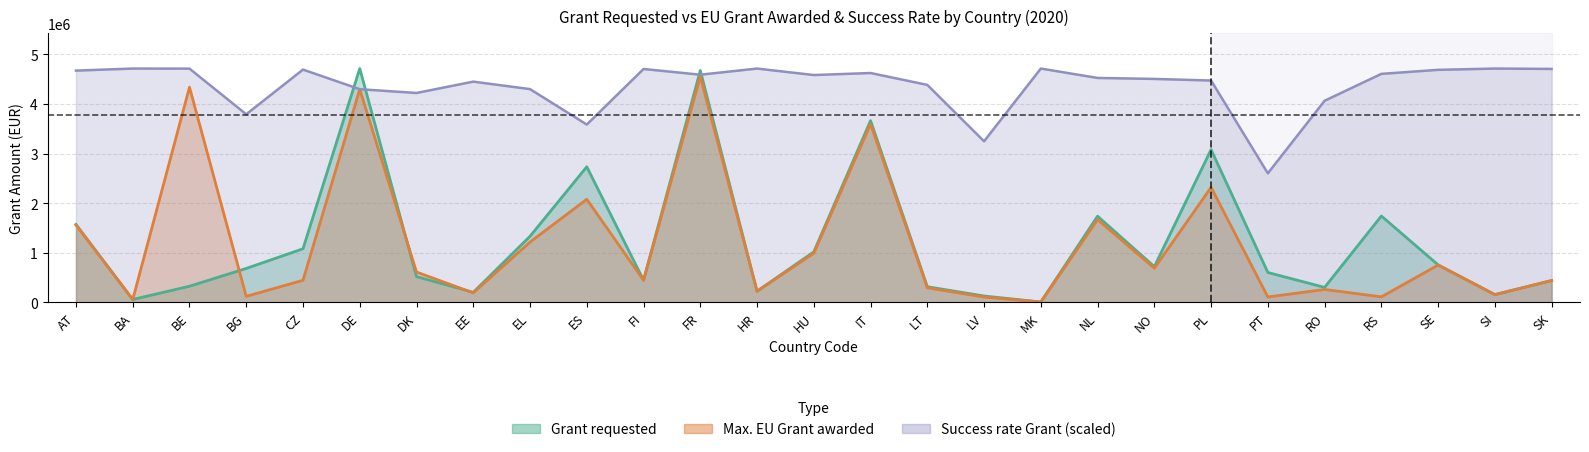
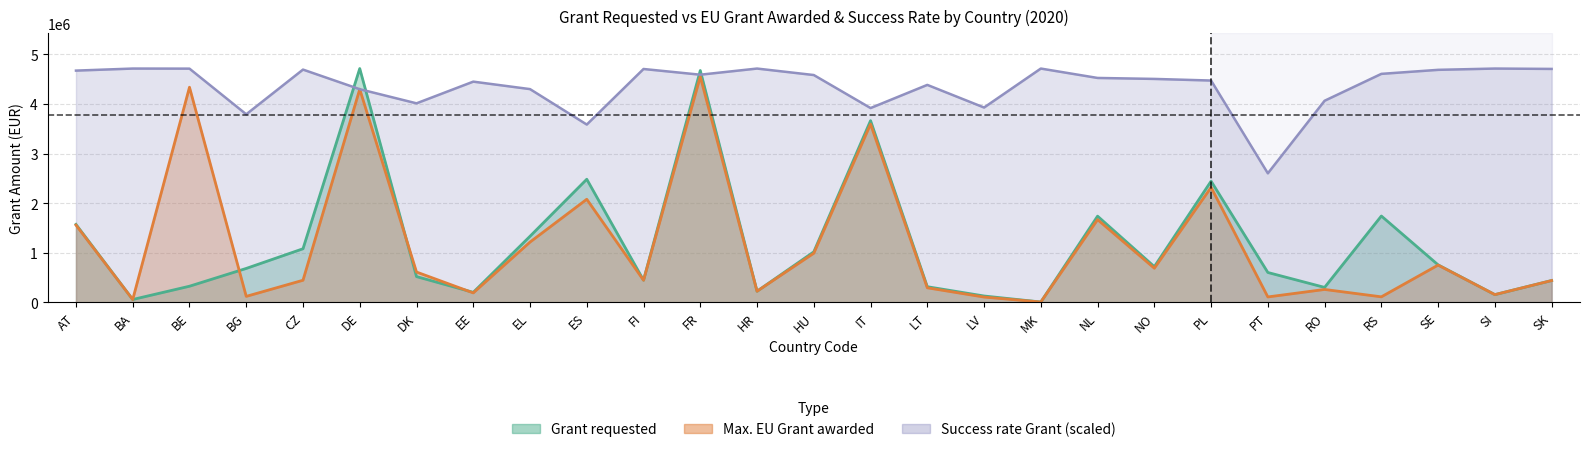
  {
    "Grant requested": {
      "BE": 300000,
      "BG": 700000,
      "CZ": 1100000,
      "DE": 4700000,
      "DK": 500000,
      "EL": 1300000,
-     "ES": 2700000,
+     "ES": 2500000,
      "FR": 4700000,
      "IT": 3700000,
      "NL": 1700000,
-     "PL": 3100000,
+     "PL": 2400000,
      "PT": 600000,
      "RS": 1700000
    },
    "Max. EU Grant awarded": {
      "BE": 4300000,
      "BG": 100000,
      "CZ": 400000,
      "DK": 600000,
      "EL": 1200000,
      "ES": 2100000,
      "IT": 3600000,
      "NL": 1700000,
      "PL": 2300000,
      "PT": 100000,
      "RS": 100000
    },
    "Success rate Grant (scaled)": {
      "AT": 4700000,
      "BA": 4700000,
      "BE": 4700000,
      "BG": 3800000,
      "CZ": 4700000,
-     "DK": 4200000,
+     "DK": 4000000,
      "EE": 4400000,
      "EL": 4300000,
      "ES": 3600000,
      "FI": 4700000,
      "HR": 4700000,
      "HU": 4600000,
-     "IT": 4600000,
+     "IT": 3900000,
      "LT": 4400000,
-     "LV": 3200000,
+     "LV": 3900000,
      "MK": 4700000,
      "NL": 4500000,
      "NO": 4500000,
      "PL": 4500000,
      "PT": 2600000,
      "RO": 4100000,
      "RS": 4600000,
      "SE": 4700000,
      "SI": 4700000,
      "SK": 4700000
    }
  }
